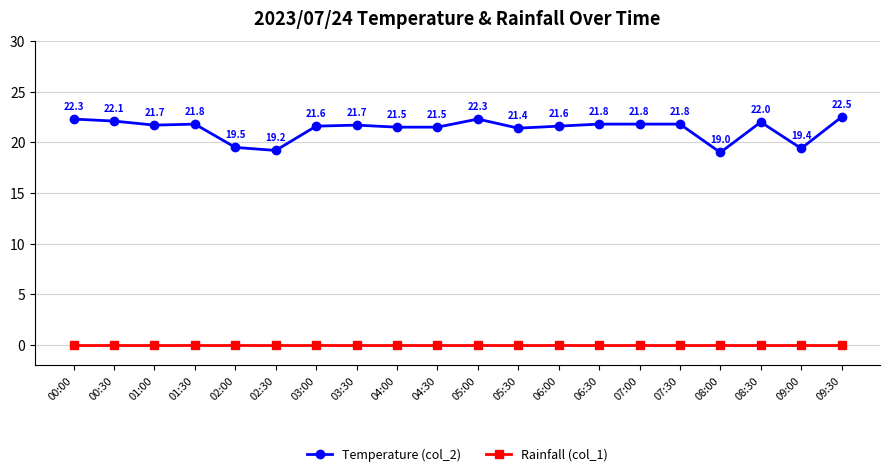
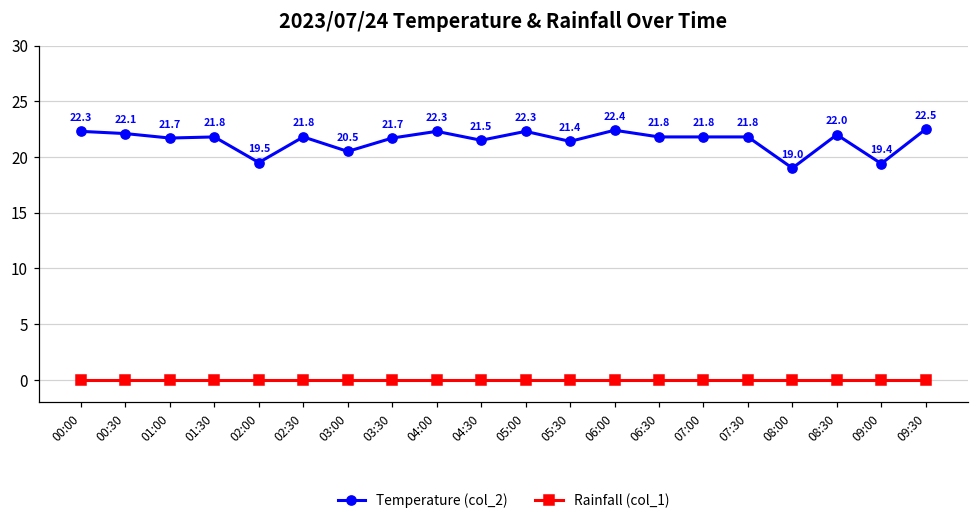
  {
    "Temperature (col_2)": {
      "00:00": 22.3,
      "00:30": 22.1,
      "01:00": 21.7,
      "01:30": 21.8,
      "02:00": 19.5,
-     "02:30": 19.2,
-     "03:00": 21.6,
+     "02:30": 21.8,
+     "03:00": 20.5,
      "03:30": 21.7,
-     "04:00": 21.5,
+     "04:00": 22.3,
      "04:30": 21.5,
      "05:00": 22.3,
      "05:30": 21.4,
-     "06:00": 21.6,
+     "06:00": 22.4,
      "06:30": 21.8,
      "07:00": 21.8,
      "07:30": 21.8,
      "08:00": 19.0,
      "08:30": 22.0,
      "09:00": 19.4,
      "09:30": 22.5
    },
    "Rainfall (col_1)": {
      "00:00": 0.0,
      "00:30": 0.0,
      "01:00": 0.0,
      "01:30": 0.0,
      "02:00": 0.0,
      "02:30": 0.0,
      "03:00": 0.0,
      "03:30": 0.0,
      "04:00": 0.0,
      "04:30": 0.0,
      "05:00": 0.0,
      "05:30": 0.0,
      "06:00": 0.0,
      "06:30": 0.0,
      "07:00": 0.0,
      "07:30": 0.0,
      "08:00": 0.0,
      "08:30": 0.0,
      "09:00": 0.0,
      "09:30": 0.0
    }
  }
